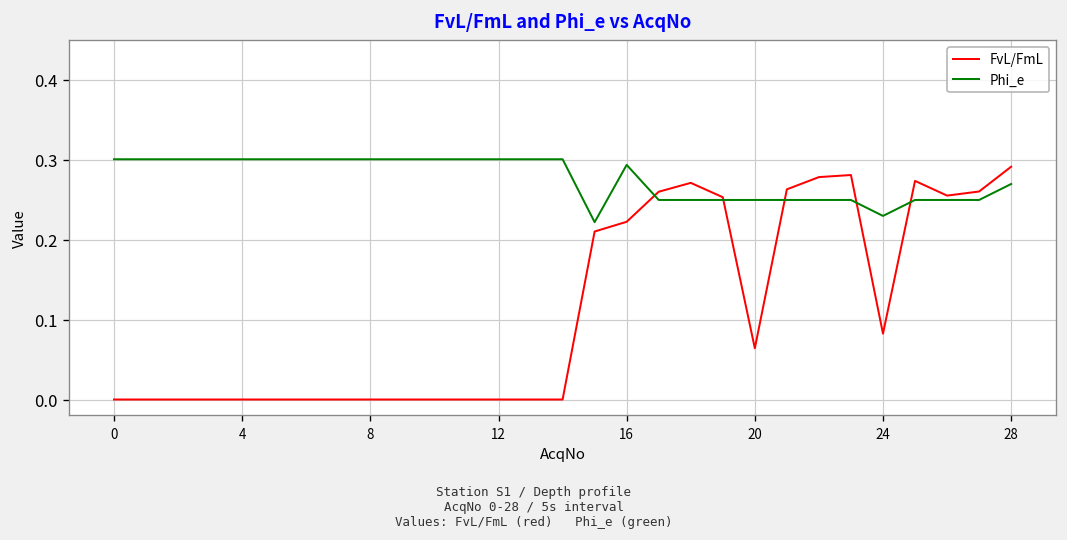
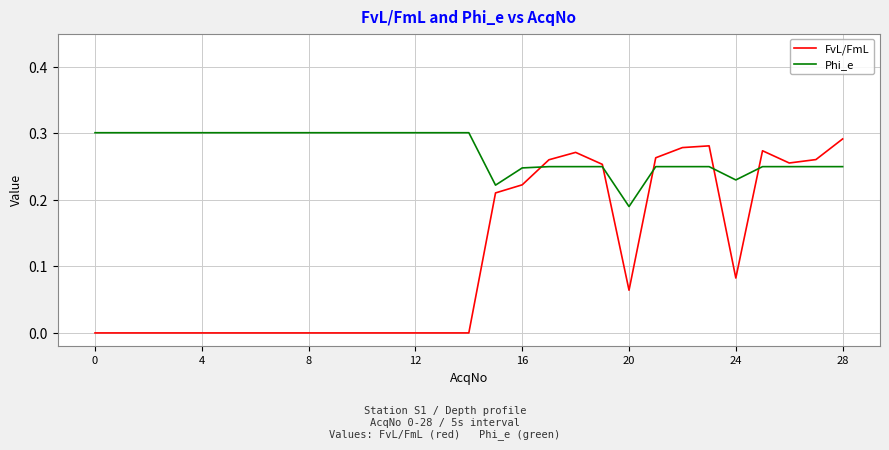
  {
    "FvL/FmL": {
      "0": 0.00,
      "4": 0.00,
      "8": 0.00,
      "12": 0.00,
      "16": 0.22,
      "20": 0.06,
      "24": 0.08,
      "28": 0.29
    },
    "Phi_e": {
      "0": 0.30,
      "4": 0.30,
      "8": 0.30,
      "12": 0.30,
-     "16": 0.29,
-     "20": 0.25,
+     "16": 0.25,
+     "20": 0.19,
      "24": 0.23,
-     "28": 0.27
+     "28": 0.25
    }
  }
